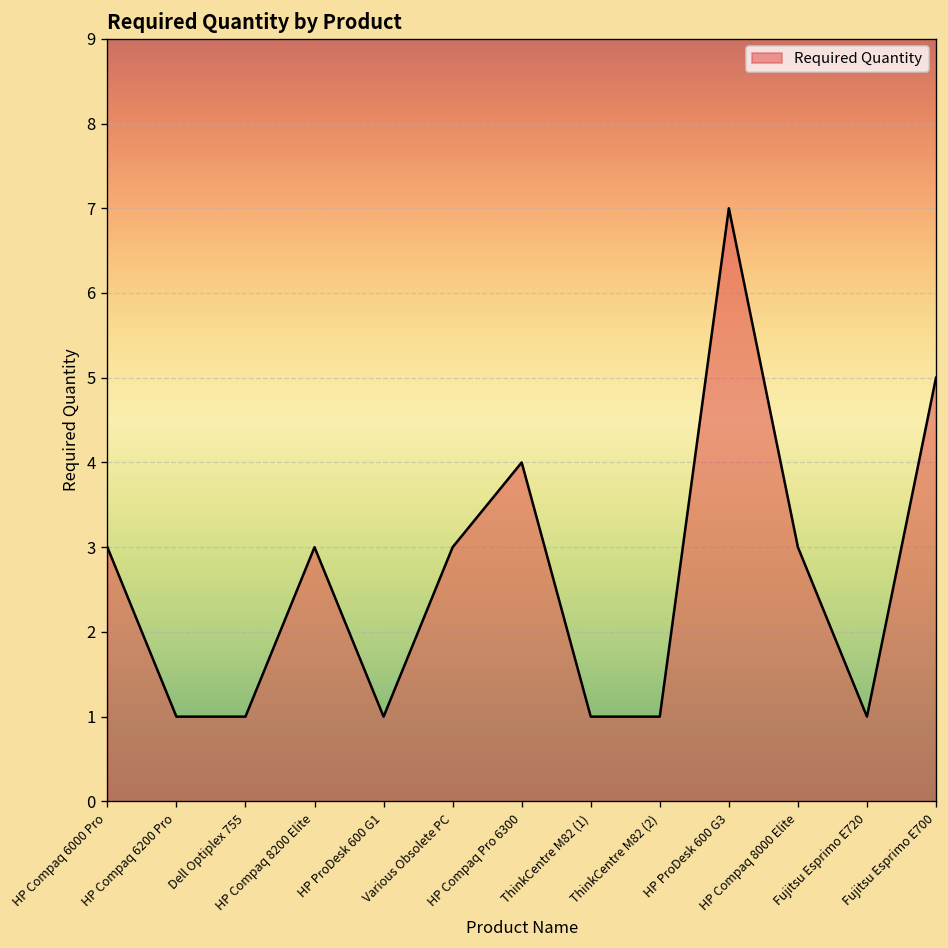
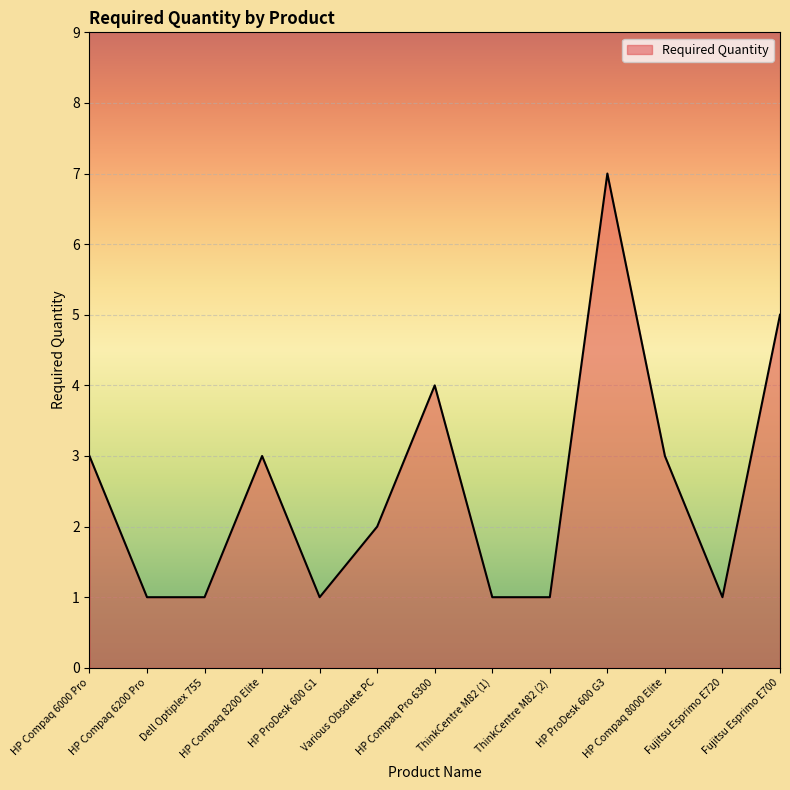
  {
    "HP Compaq 6000 Pro": 3,
    "HP Compaq 6200 Pro": 1,
    "Dell Optiplex 755": 1,
    "HP Compaq 8200 Elite": 3,
    "HP ProDesk 600 G1": 1,
-   "Various Obsolete PC": 3,
+   "Various Obsolete PC": 2,
    "HP Compaq Pro 6300": 4,
    "ThinkCentre M82 (1)": 1,
    "ThinkCentre M82 (2)": 1,
    "HP ProDesk 600 G3": 7,
    "HP Compaq 8000 Elite": 3,
    "Fujitsu Esprimo E720": 1,
    "Fujitsu Esprimo E700": 5
  }
